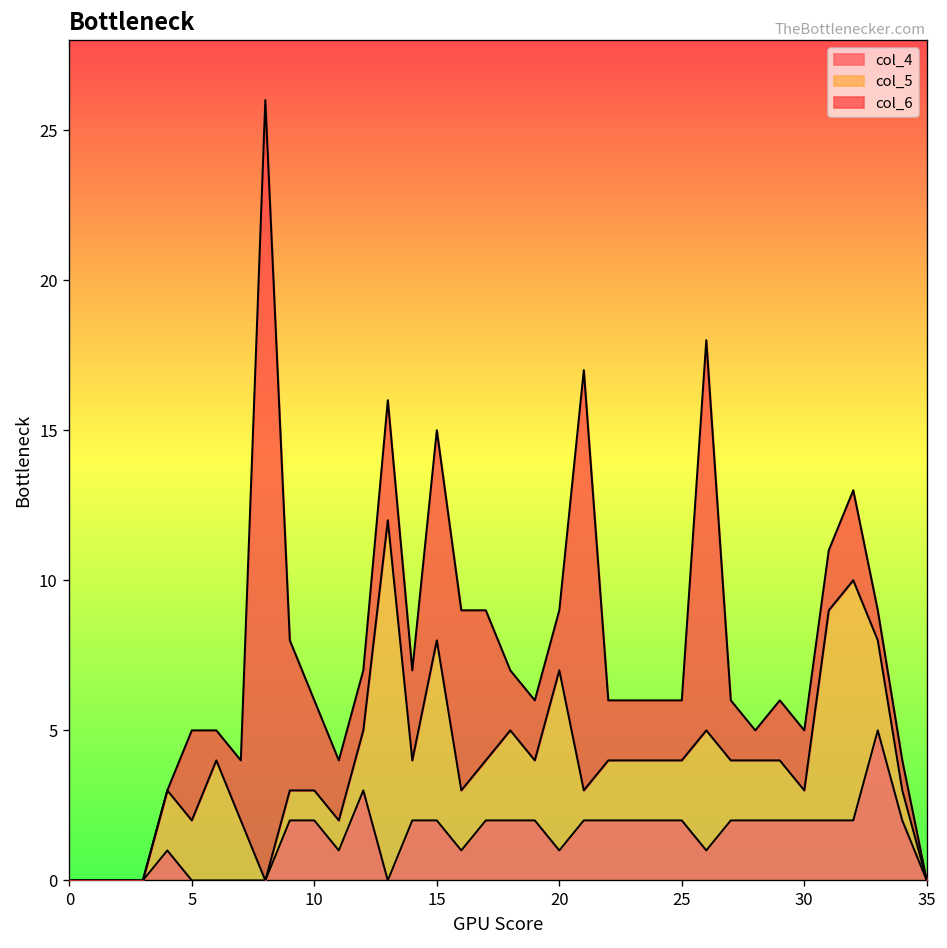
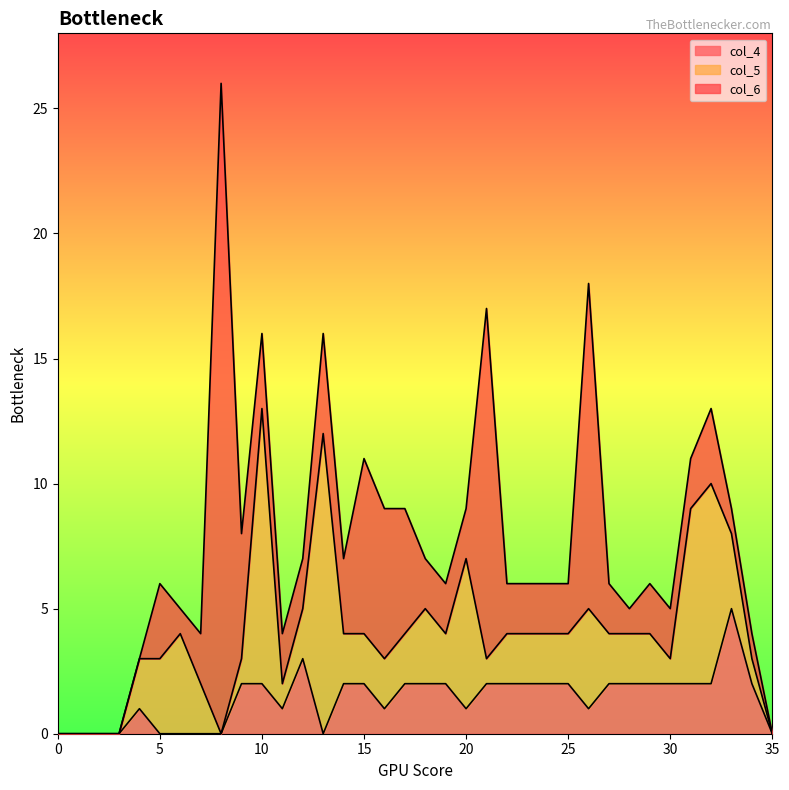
  {
    "col_5": {
-     "5": 2,
-     "10": 1,
-     "15": 6,
+     "5": 3,
+     "10": 11,
+     "15": 2,
      "20": 6,
      "25": 2,
      "30": 1
    }
  }
